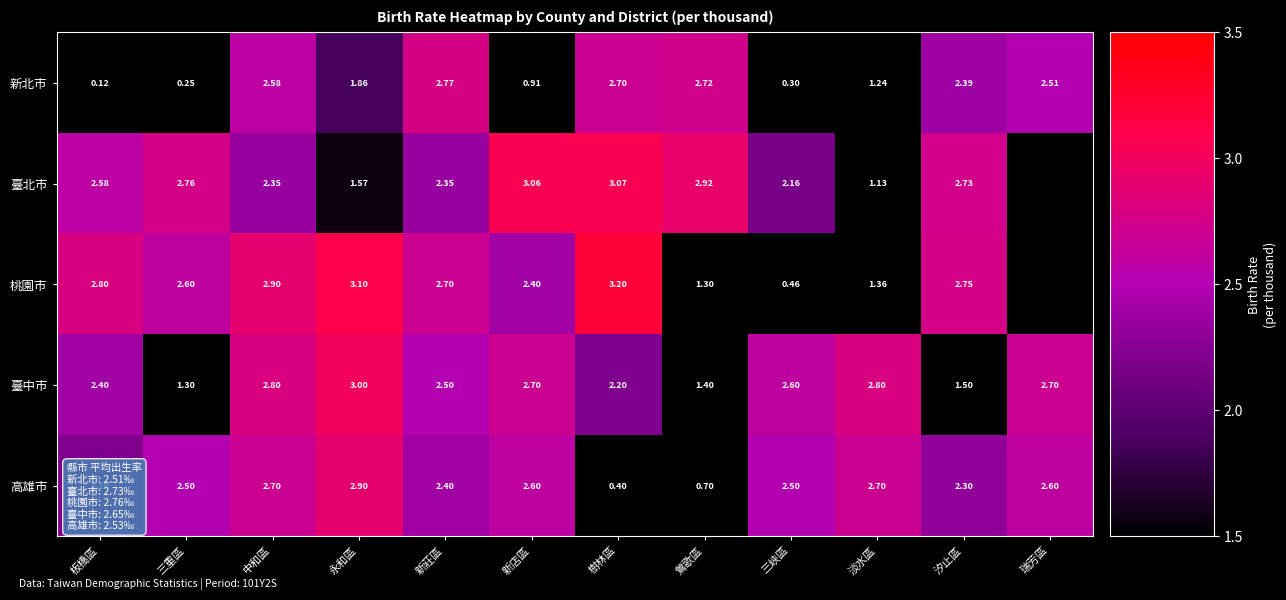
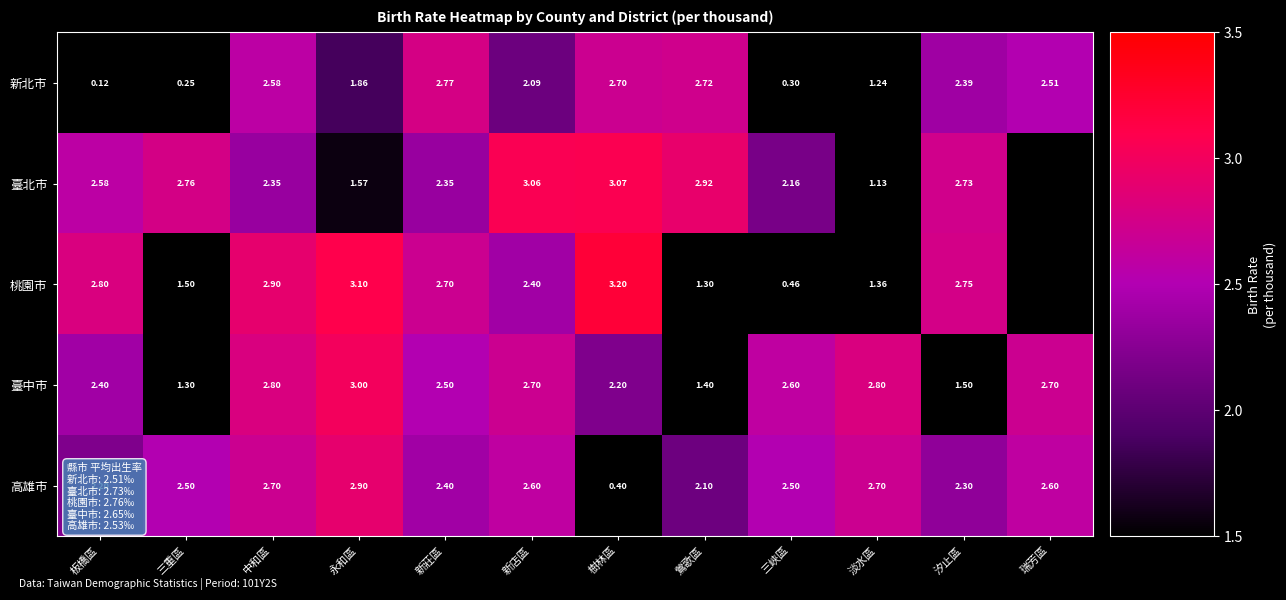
  {
    "新北市": {
      "板橋區": 0.12,
      "三重區": 0.25,
      "中和區": 2.58,
      "永和區": 1.86,
      "新莊區": 2.77,
-     "新店區": 0.91,
+     "新店區": 2.09,
      "樹林區": 2.70,
      "鶯歌區": 2.72,
      "三峽區": 0.30,
      "淡水區": 1.24,
      "汐止區": 2.39,
      "瑞芳區": 2.51
    },
    "臺北市": {
      "板橋區": 2.58,
      "三重區": 2.76,
      "中和區": 2.35,
      "永和區": 1.57,
      "新莊區": 2.35,
      "新店區": 3.06,
      "樹林區": 3.07,
      "鶯歌區": 2.92,
      "三峽區": 2.16,
      "淡水區": 1.13,
      "汐止區": 2.73
    },
    "桃園市": {
      "板橋區": 2.80,
-     "三重區": 2.60,
+     "三重區": 1.50,
      "中和區": 2.90,
      "永和區": 3.10,
      "新莊區": 2.70,
      "新店區": 2.40,
      "樹林區": 3.20,
      "鶯歌區": 1.30,
      "三峽區": 0.46,
      "淡水區": 1.36,
      "汐止區": 2.75
    },
    "臺中市": {
      "板橋區": 2.40,
      "三重區": 1.30,
      "中和區": 2.80,
      "永和區": 3.00,
      "新莊區": 2.50,
      "新店區": 2.70,
      "樹林區": 2.20,
      "鶯歌區": 1.40,
      "三峽區": 2.60,
      "淡水區": 2.80,
      "汐止區": 1.50,
      "瑞芳區": 2.70
    },
    "高雄市": {
      "三重區": 2.50,
      "中和區": 2.70,
      "永和區": 2.90,
      "新莊區": 2.40,
      "新店區": 2.60,
      "樹林區": 0.40,
-     "鶯歌區": 0.70,
+     "鶯歌區": 2.10,
      "三峽區": 2.50,
      "淡水區": 2.70,
      "汐止區": 2.30,
      "瑞芳區": 2.60
    }
  }
